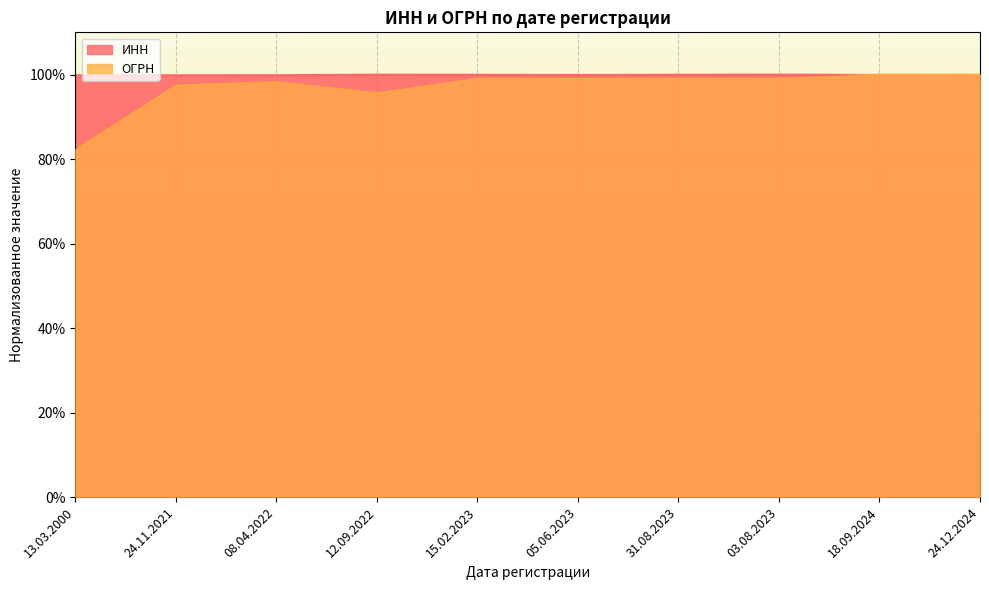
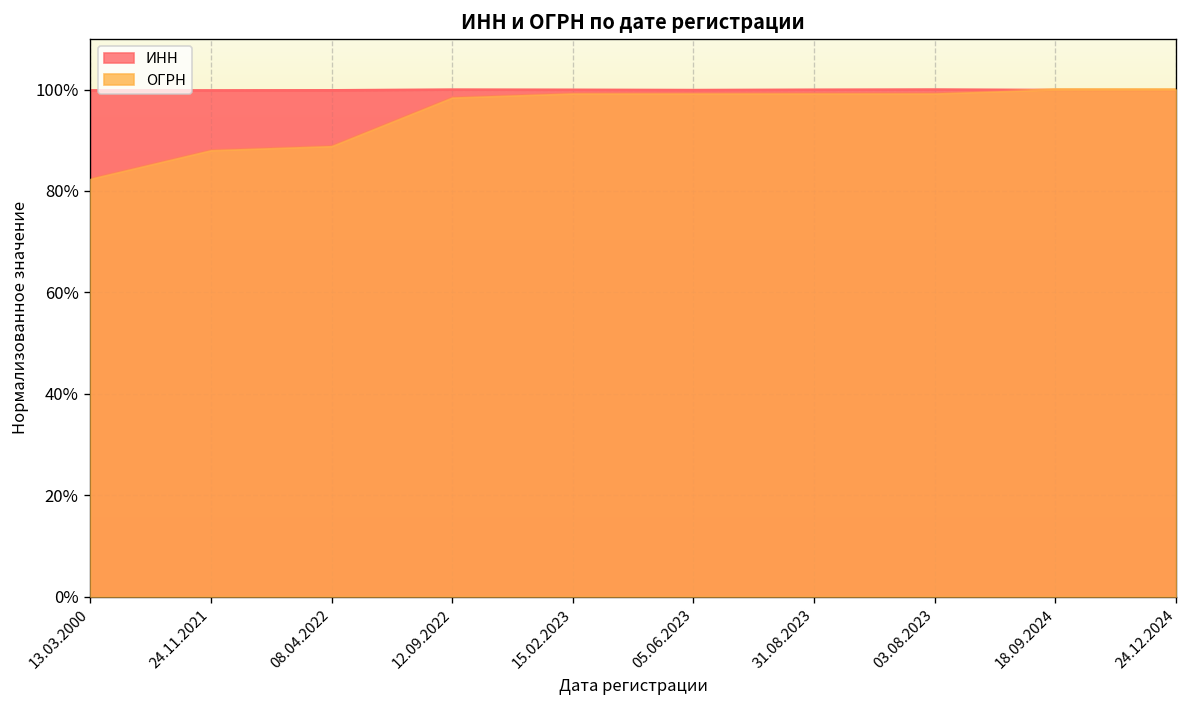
  {
    "ИНН": {
      "13.03.2000": "100%",
      "24.11.2021": "100%",
      "08.04.2022": "100%",
      "12.09.2022": "100%",
      "15.02.2023": "100%",
      "05.06.2023": "100%",
      "31.08.2023": "100%",
      "03.08.2023": "100%"
    },
    "ОГРН": {
      "13.03.2000": "82%",
-     "24.11.2021": "98%",
-     "08.04.2022": "98%",
-     "12.09.2022": "96%",
+     "24.11.2021": "88%",
+     "08.04.2022": "89%",
+     "12.09.2022": "98%",
      "15.02.2023": "99%",
      "05.06.2023": "99%",
      "31.08.2023": "99%",
      "03.08.2023": "99%"
    }
  }
